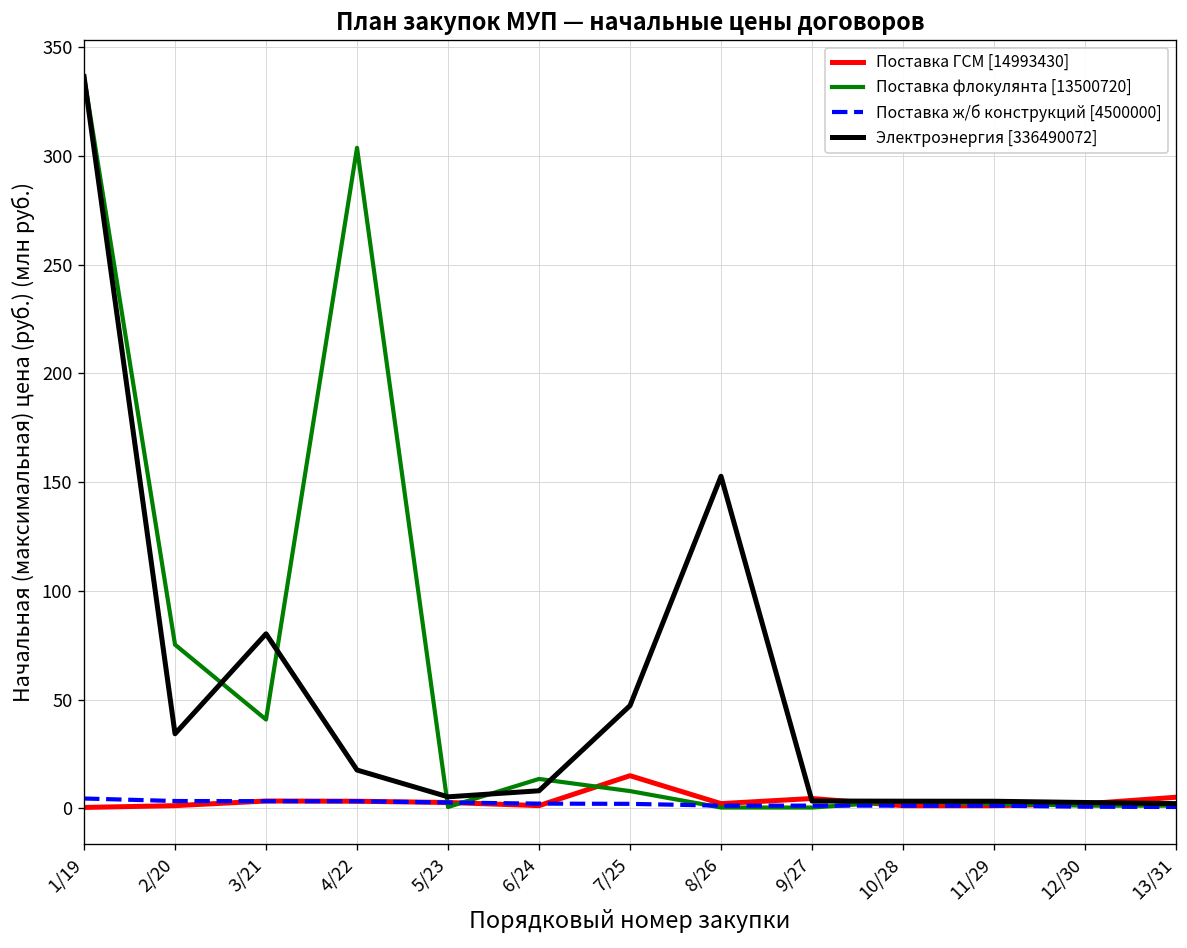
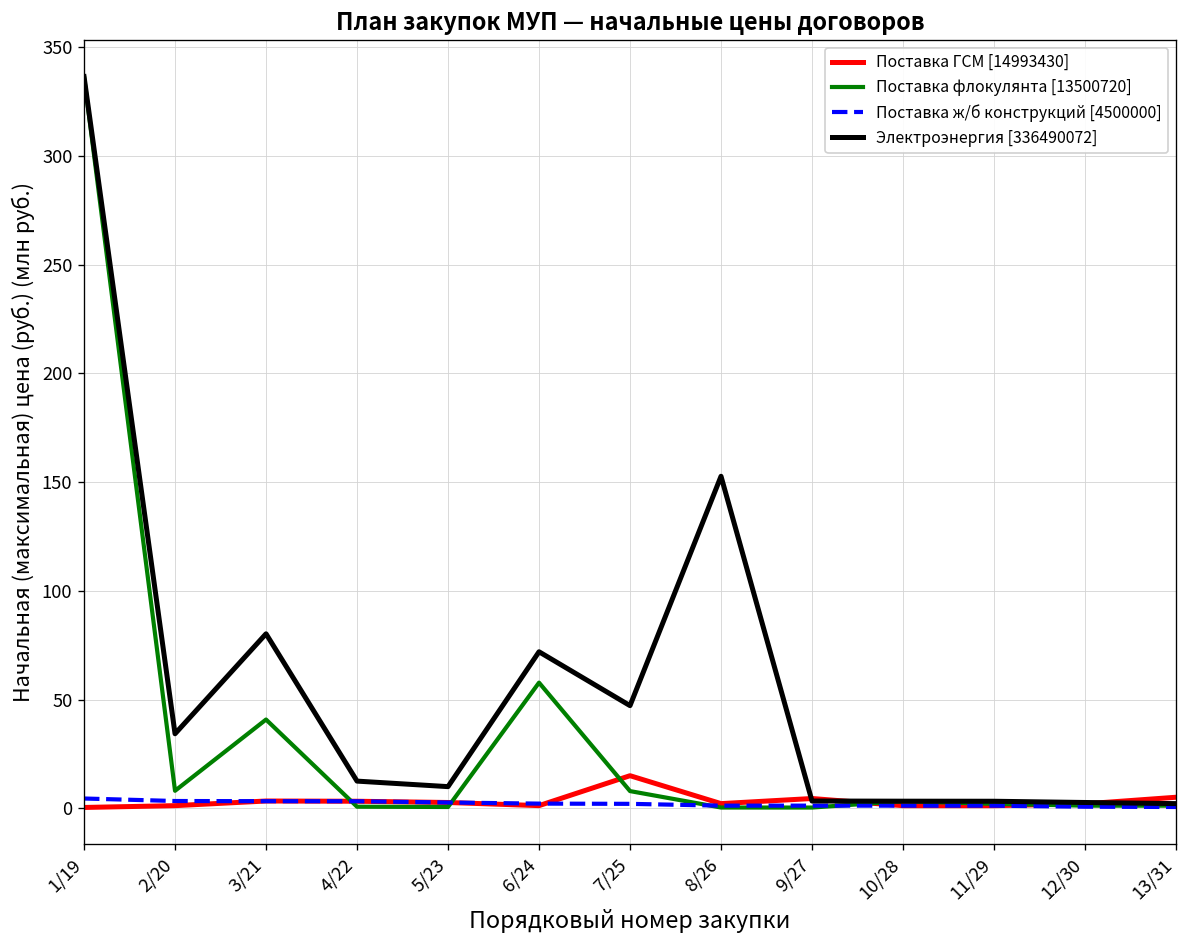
  {
    "Поставка ГСМ [14993430]": {
      "1/19": 0,
      "2/20": 1,
      "7/25": 15,
      "13/31": 5
    },
    "Поставка флокулянта [13500720]": {
-     "2/20": 75,
+     "2/20": 8,
      "3/21": 41,
-     "4/22": 304,
+     "4/22": 1,
      "5/23": 1,
-     "6/24": 14,
+     "6/24": 58,
      "7/25": 8
    },
    "Поставка ж/б конструкций [4500000]": {
      "1/19": 5,
      "2/20": 3,
      "7/25": 2
    },
    "Электроэнергия [336490072]": {
      "2/20": 34,
      "3/21": 80,
-     "4/22": 18,
-     "5/23": 5,
-     "6/24": 8,
+     "4/22": 13,
+     "5/23": 10,
+     "6/24": 72,
      "7/25": 47,
      "8/26": 153
    }
  }
